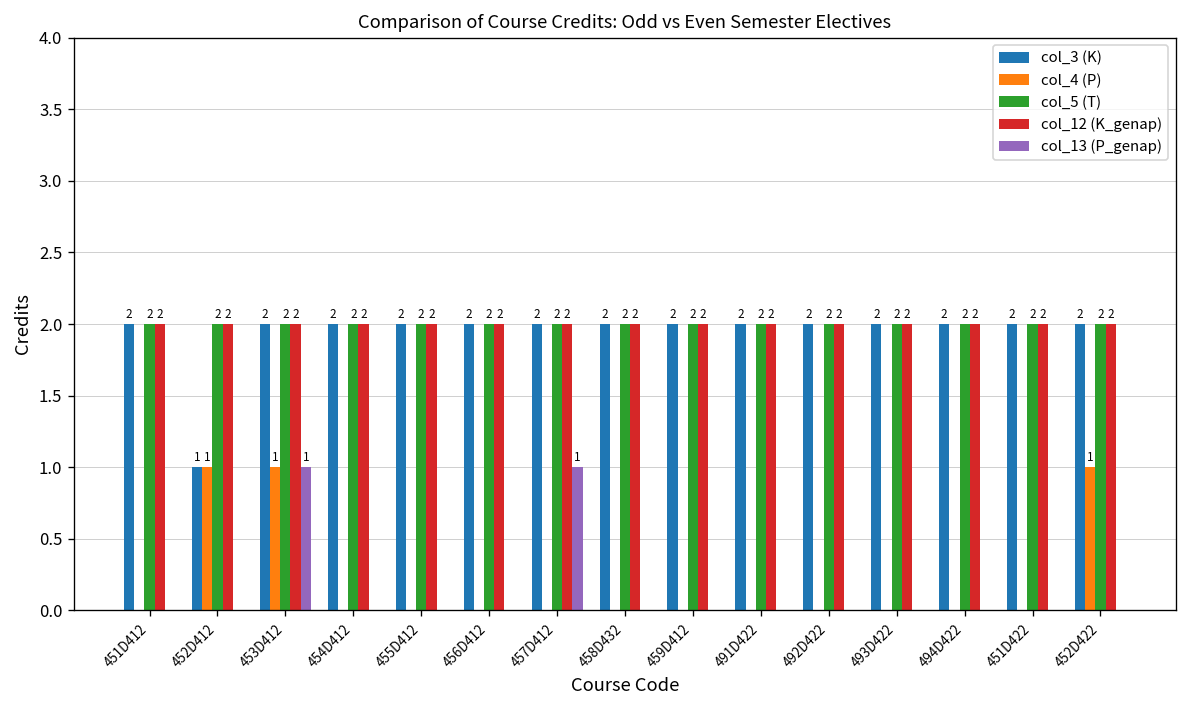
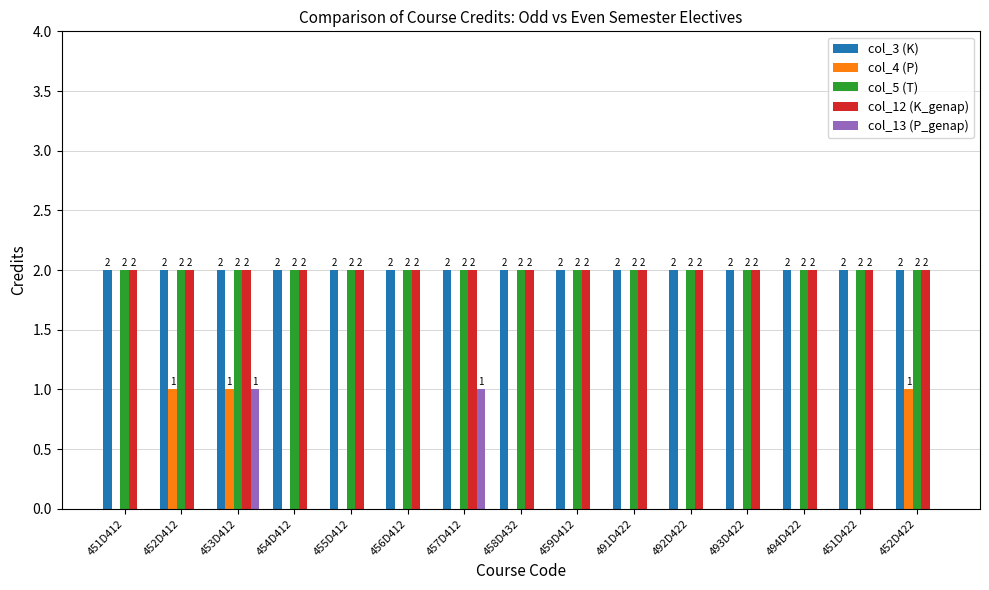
  {
    "col_3 (K)": {
      "451D412": 2,
-     "452D412": 1,
+     "452D412": 2,
      "453D412": 2,
      "454D412": 2,
      "455D412": 2,
      "456D412": 2,
      "457D412": 2,
      "458D432": 2,
      "459D412": 2,
      "491D422": 2,
      "492D422": 2,
      "493D422": 2,
      "494D422": 2,
      "451D422": 2,
      "452D422": 2
    },
    "col_4 (P)": {
      "452D412": 1,
      "453D412": 1,
      "452D422": 1
    },
    "col_5 (T)": {
      "451D412": 2,
      "452D412": 2,
      "453D412": 2,
      "454D412": 2,
      "455D412": 2,
      "456D412": 2,
      "457D412": 2,
      "458D432": 2,
      "459D412": 2,
      "491D422": 2,
      "492D422": 2,
      "493D422": 2,
      "494D422": 2,
      "451D422": 2,
      "452D422": 2
    },
    "col_12 (K_genap)": {
      "451D412": 2,
      "452D412": 2,
      "453D412": 2,
      "454D412": 2,
      "455D412": 2,
      "456D412": 2,
      "457D412": 2,
      "458D432": 2,
      "459D412": 2,
      "491D422": 2,
      "492D422": 2,
      "493D422": 2,
      "494D422": 2,
      "451D422": 2,
      "452D422": 2
    },
    "col_13 (P_genap)": {
      "453D412": 1,
      "457D412": 1
    }
  }
